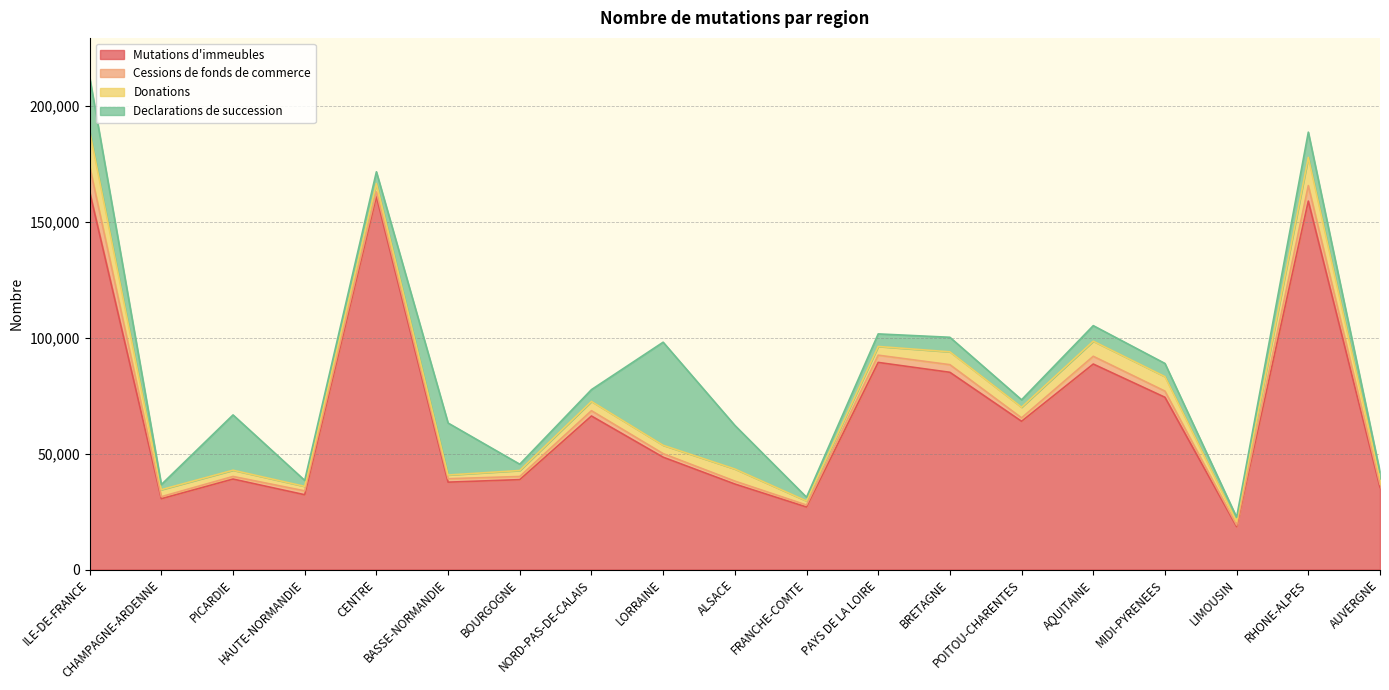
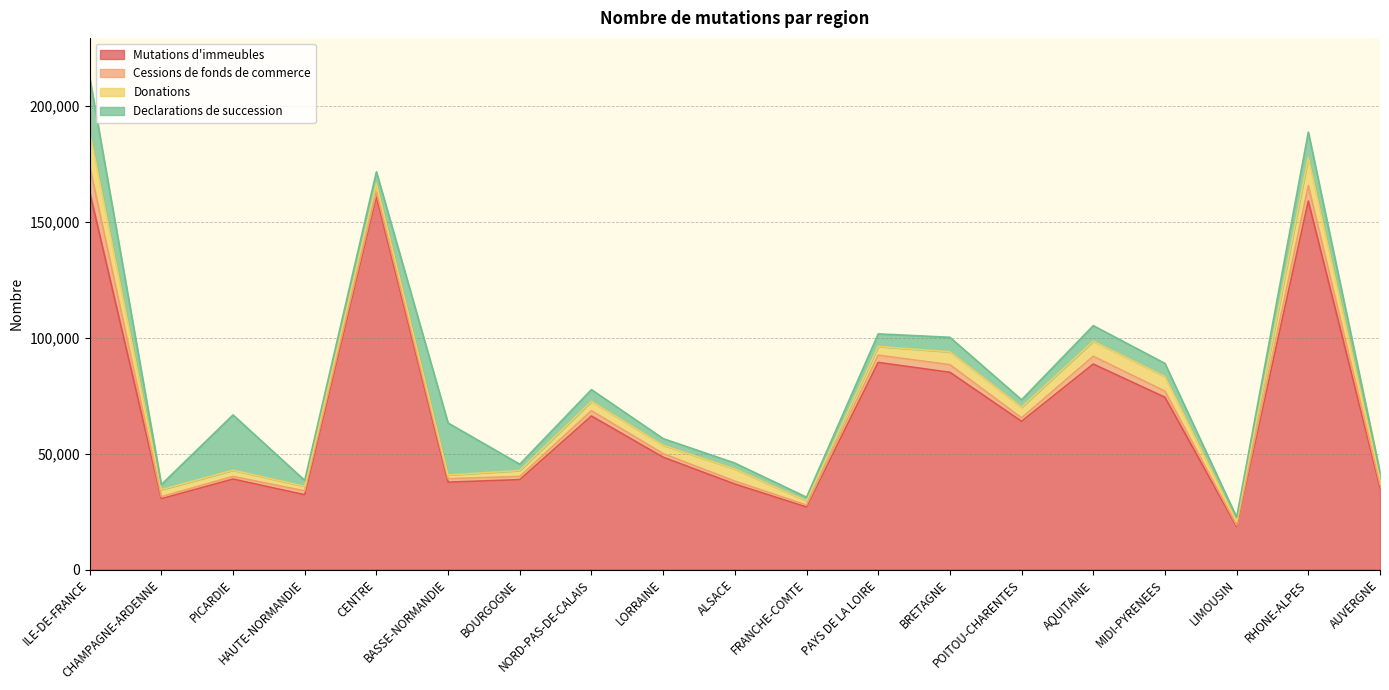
  {
    "Mutations d'immeubles": {
      "ILE-DE-FRANCE": "163,000",
      "PICARDIE": "39,000",
      "HAUTE-NORMANDIE": "32,000",
      "CENTRE": "161,000",
      "BASSE-NORMANDIE": "38,000",
      "BOURGOGNE": "39,000",
      "NORD-PAS-DE-CALAIS": "66,000",
      "LORRAINE": "48,000",
      "ALSACE": "37,000",
      "PAYS DE LA LOIRE": "89,000",
      "BRETAGNE": "85,000",
      "POITOU-CHARENTES": "64,000",
      "AQUITAINE": "89,000",
      "MIDI-PYRENEES": "74,000",
      "RHONE-ALPES": "159,000",
      "AUVERGNE": "35,000"
    },
    "Declarations de succession": {
      "ILE-DE-FRANCE": "23,000",
      "CHAMPAGNE-ARDENNE": "2,000",
      "PICARDIE": "24,000",
      "HAUTE-NORMANDIE": "3,000",
      "CENTRE": "5,000",
      "BASSE-NORMANDIE": "22,000",
      "BOURGOGNE": "3,000",
      "NORD-PAS-DE-CALAIS": "5,000",
-     "LORRAINE": "45,000",
-     "ALSACE": "19,000",
+     "LORRAINE": "3,000",
+     "ALSACE": "3,000",
      "FRANCHE-COMTE": "2,000",
      "PAYS DE LA LOIRE": "5,000",
      "BRETAGNE": "6,000",
      "POITOU-CHARENTES": "3,000",
      "AQUITAINE": "7,000",
      "MIDI-PYRENEES": "6,000",
      "LIMOUSIN": "2,000",
      "RHONE-ALPES": "11,000",
      "AUVERGNE": "3,000"
    }
  }
